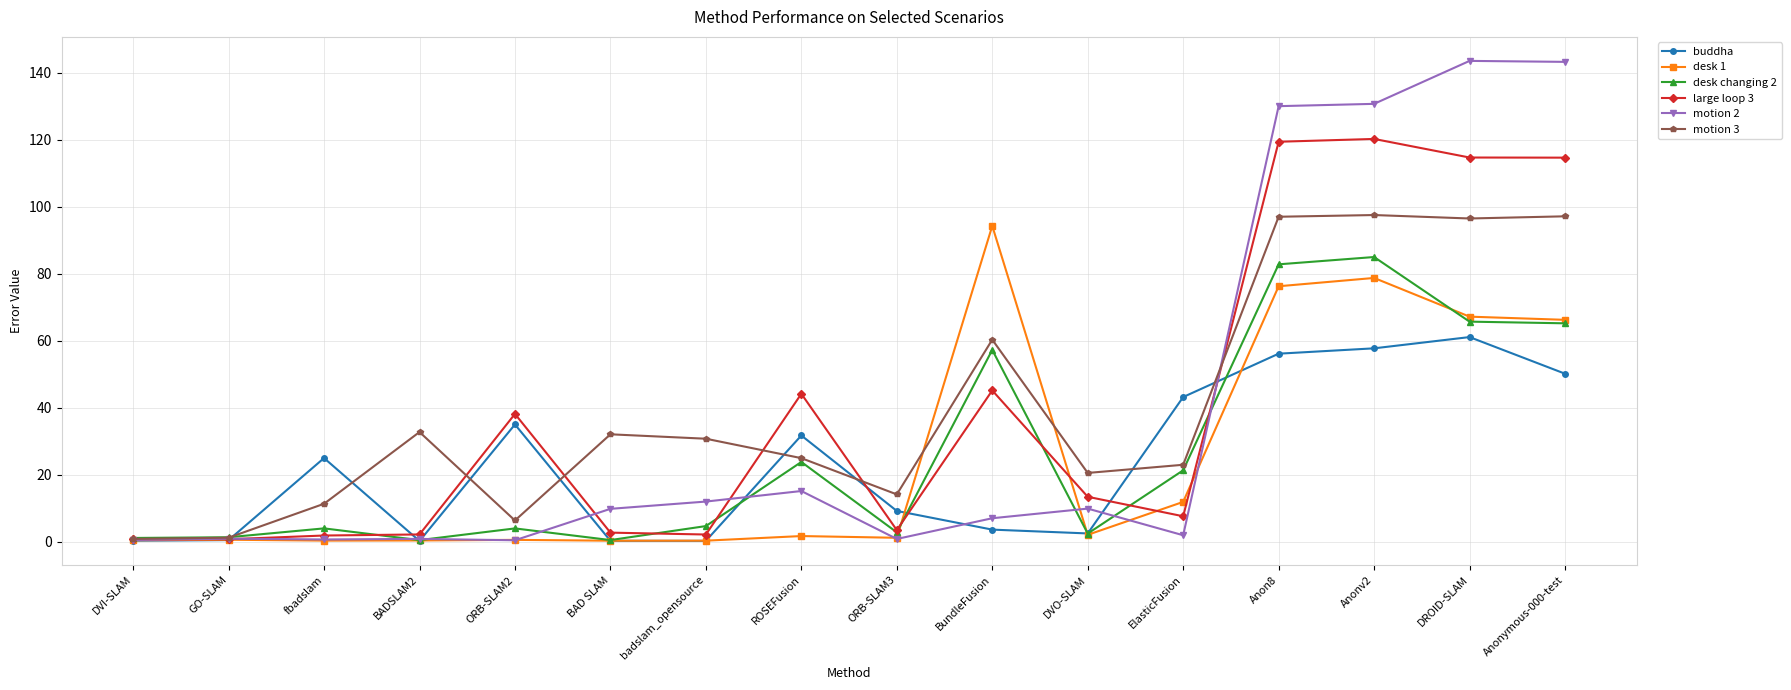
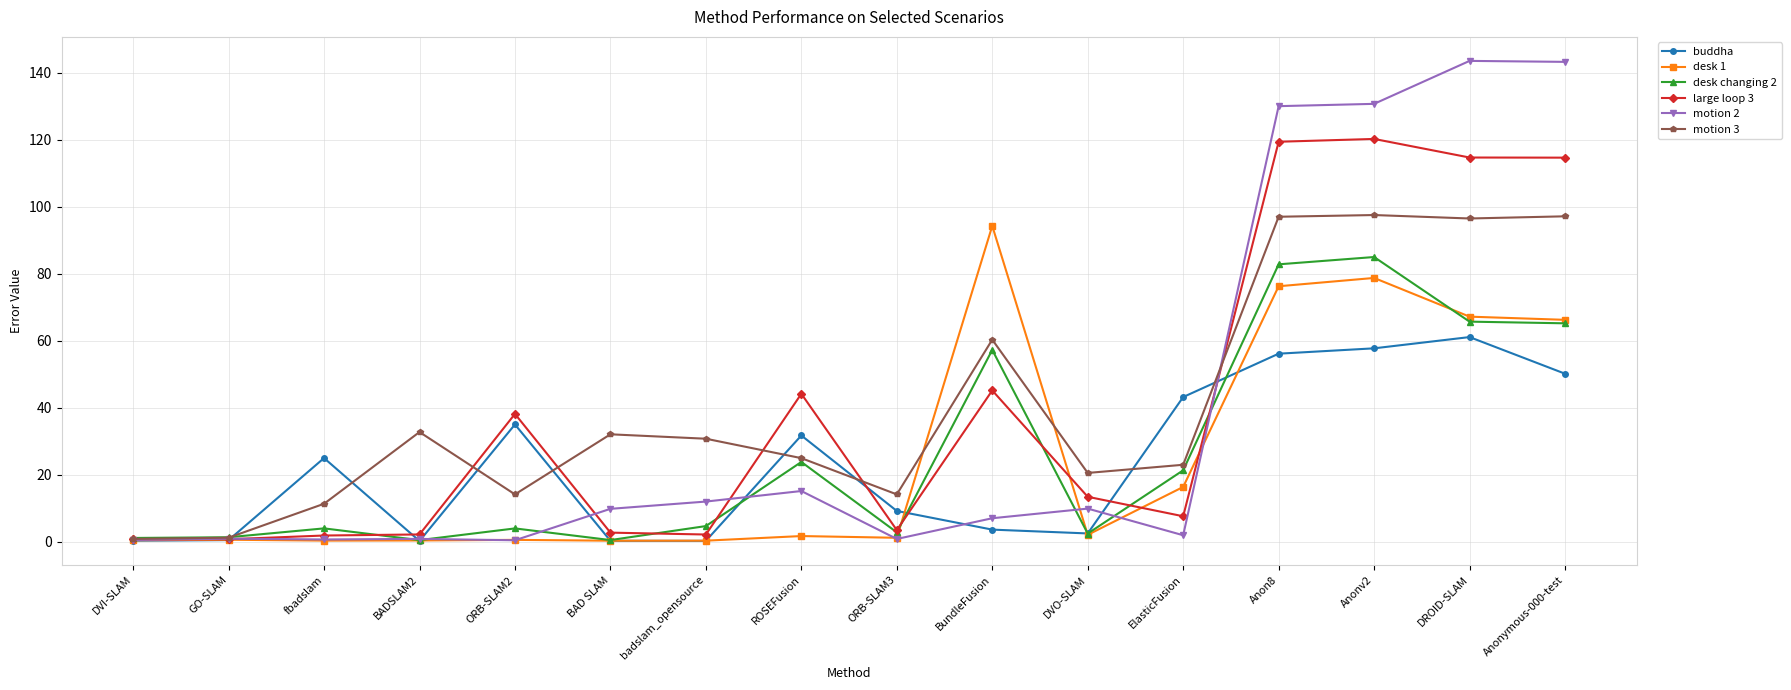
  {
    "buddha": {
      "fbadslam": 25,
      "ORB-SLAM2": 35,
      "ROSEFusion": 32,
      "ORB-SLAM3": 9,
      "BundleFusion": 4,
      "ElasticFusion": 43,
      "Anon8": 56,
      "Anonv2": 58,
      "DROID-SLAM": 61,
      "Anonymous-000-test": 50
    },
    "desk 1": {
      "ROSEFusion": 2,
      "BundleFusion": 94,
-     "ElasticFusion": 12,
+     "ElasticFusion": 16,
      "Anon8": 76,
      "Anonv2": 79,
      "DROID-SLAM": 67,
      "Anonymous-000-test": 66
    },
    "desk changing 2": {
      "fbadslam": 4,
      "ORB-SLAM2": 4,
      "badslam_opensource": 5,
      "ROSEFusion": 24,
      "BundleFusion": 57,
      "ElasticFusion": 21,
      "Anon8": 83,
      "Anonv2": 85,
      "DROID-SLAM": 66,
      "Anonymous-000-test": 65
    },
    "large loop 3": {
      "fbadslam": 2,
      "BADSLAM2": 2,
      "ORB-SLAM2": 38,
      "BAD SLAM": 3,
      "badslam_opensource": 2,
      "ROSEFusion": 44,
      "BundleFusion": 45,
      "DVO-SLAM": 13,
      "ElasticFusion": 8,
      "Anon8": 119,
      "Anonv2": 120,
      "DROID-SLAM": 115,
      "Anonymous-000-test": 115
    },
    "motion 2": {
      "BAD SLAM": 10,
      "badslam_opensource": 12,
      "ROSEFusion": 15,
      "BundleFusion": 7,
      "DVO-SLAM": 10,
      "ElasticFusion": 2,
      "Anon8": 130,
      "Anonv2": 131,
      "DROID-SLAM": 144,
      "Anonymous-000-test": 143
    },
    "motion 3": {
      "fbadslam": 11,
      "BADSLAM2": 33,
-     "ORB-SLAM2": 6,
+     "ORB-SLAM2": 14,
      "BAD SLAM": 32,
      "badslam_opensource": 31,
      "ROSEFusion": 25,
      "ORB-SLAM3": 14,
      "BundleFusion": 60,
      "DVO-SLAM": 21,
      "ElasticFusion": 23,
      "Anon8": 97,
      "Anonv2": 98,
      "DROID-SLAM": 97,
      "Anonymous-000-test": 97
    }
  }
